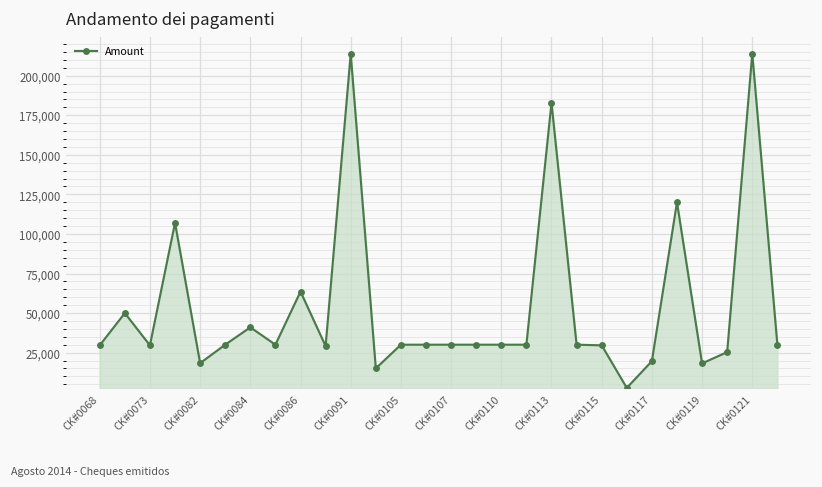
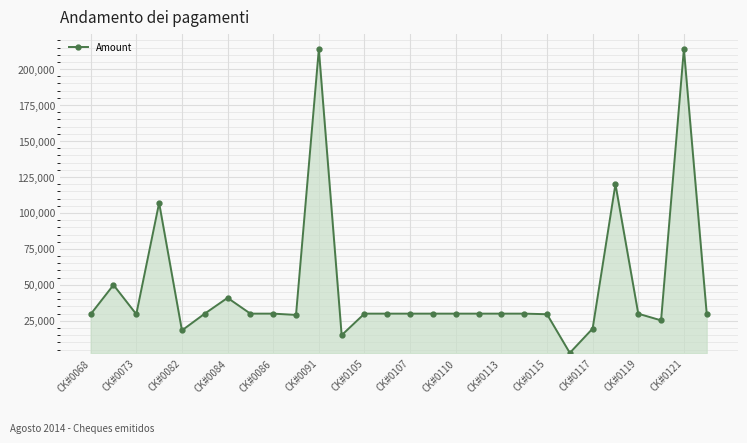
  {
    "CK#0068": "30,000",
    "CK#0073": "30,000",
    "CK#0082": "18,000",
    "CK#0084": "41,000",
-   "CK#0086": "64,000",
+   "CK#0086": "30,000",
    "CK#0091": "214,000",
    "CK#0105": "30,000",
    "CK#0107": "30,000",
    "CK#0110": "30,000",
-   "CK#0113": "183,000",
+   "CK#0113": "30,000",
    "CK#0115": "30,000",
    "CK#0117": "20,000",
-   "CK#0119": "18,000",
+   "CK#0119": "30,000",
    "CK#0121": "214,000"
  }
